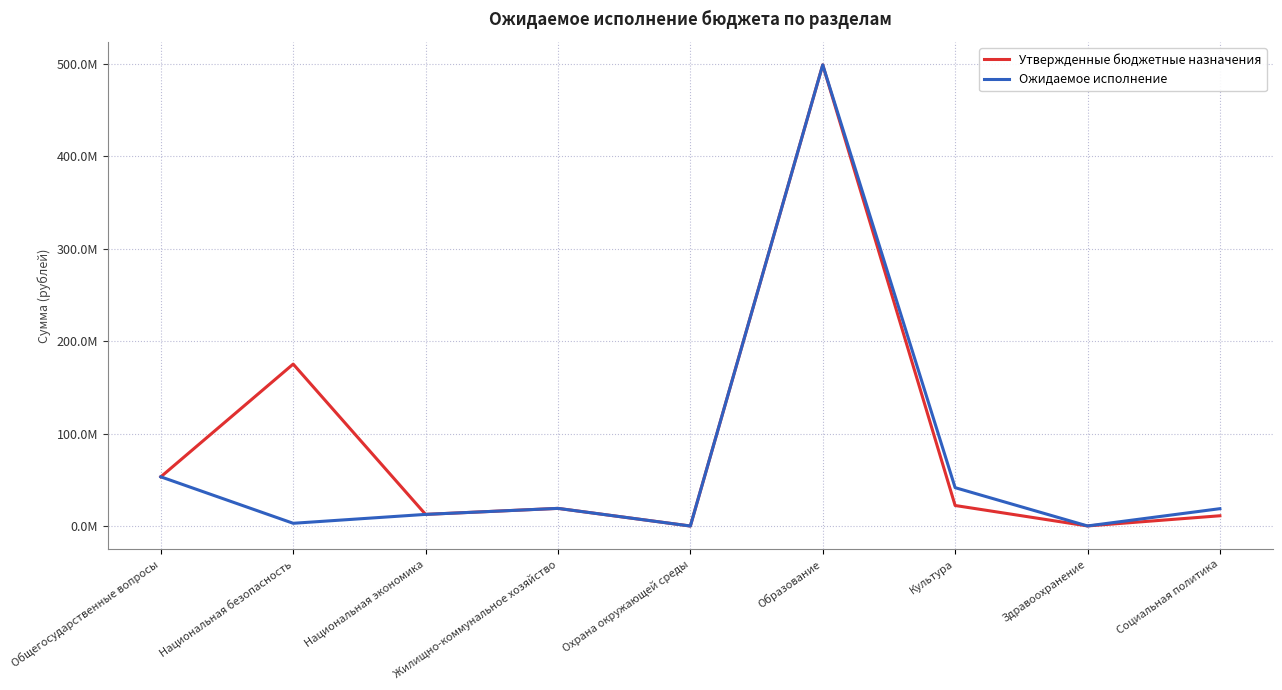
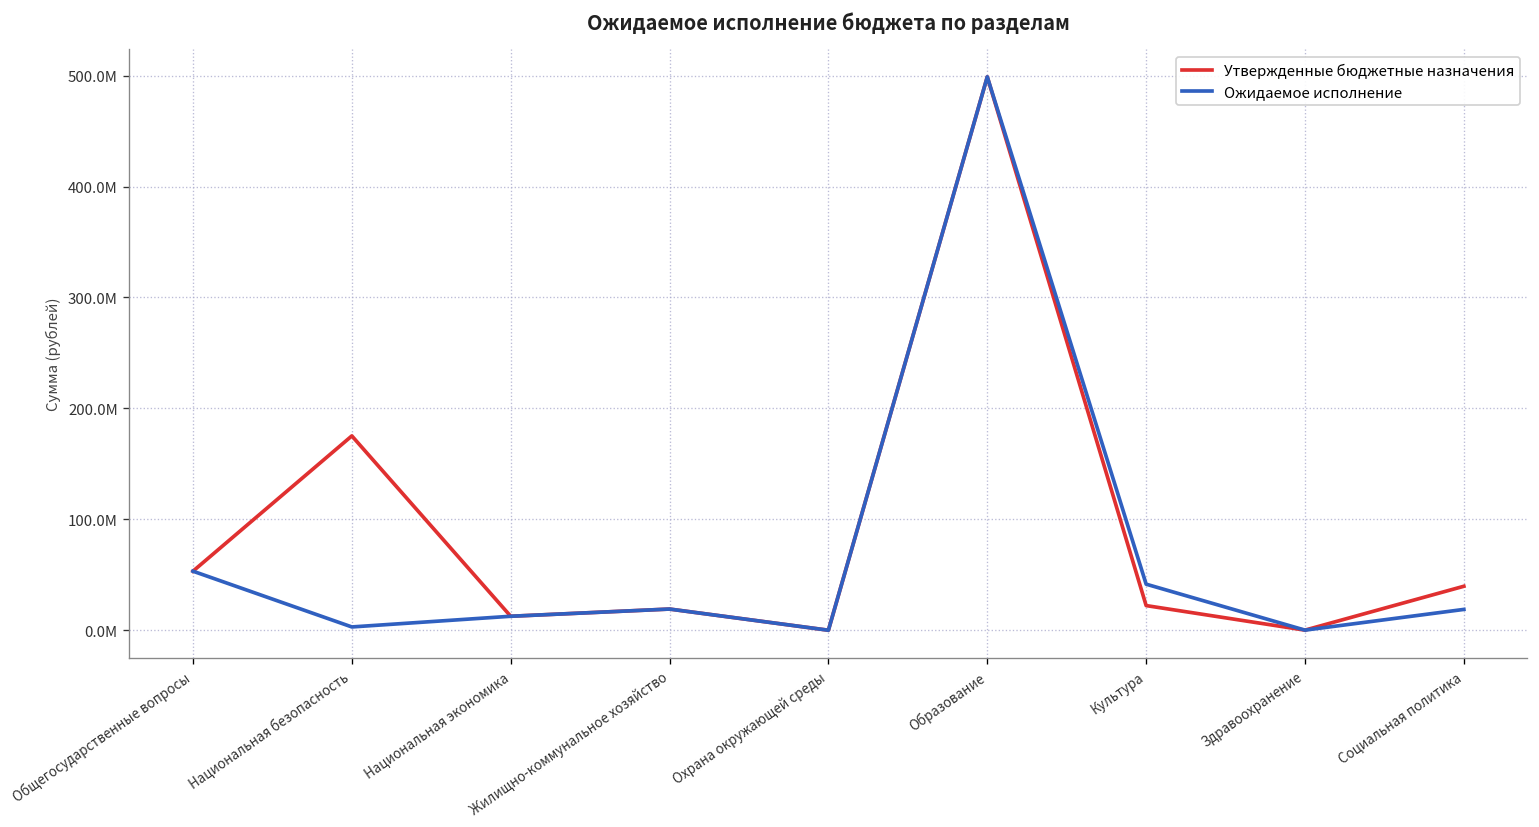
  {
    "Утвержденные бюджетные назначения": {
      "Национальная безопасность": 180000000,
      "Культура": 20000000,
-     "Социальная политика": 10000000
+     "Социальная политика": 40000000
    },
    "Ожидаемое исполнение": {
      "Национальная безопасность": 0,
      "Культура": 40000000,
      "Социальная политика": 20000000
    }
  }
